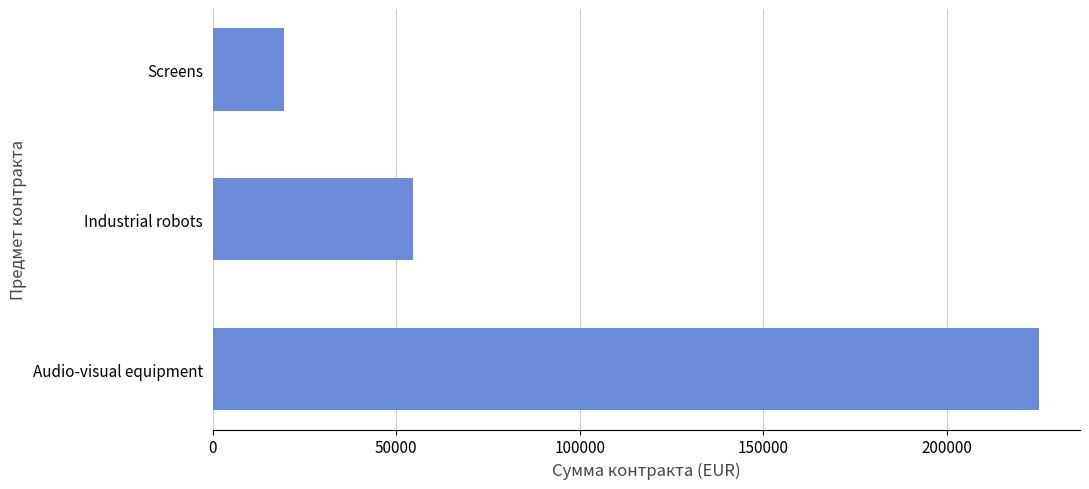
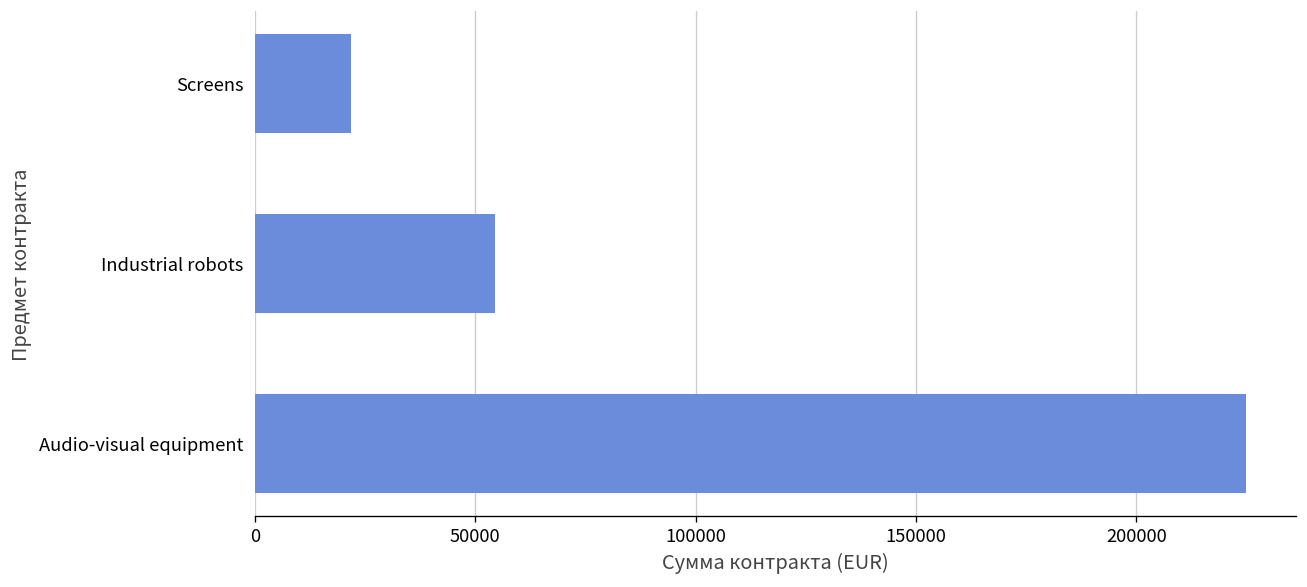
  {
-   "Screens": 20000,
+   "Screens": 22000,
    "Industrial robots": 55000,
    "Audio-visual equipment": 225000
  }
